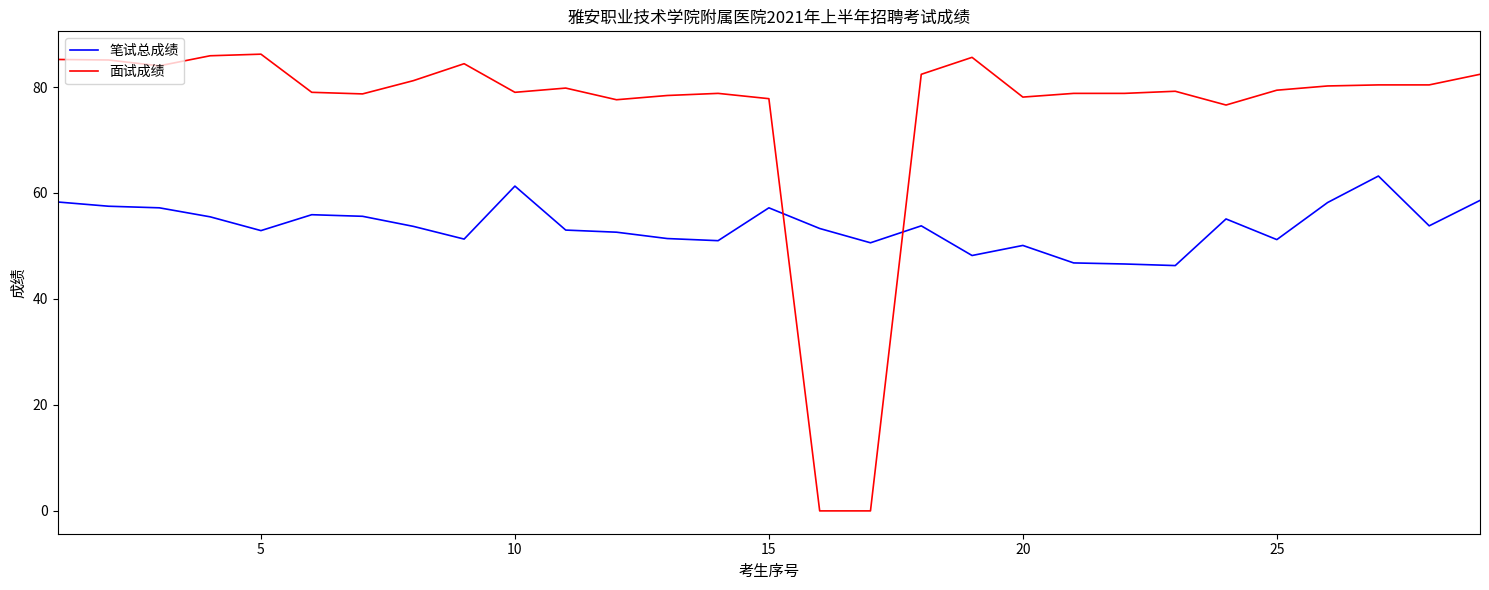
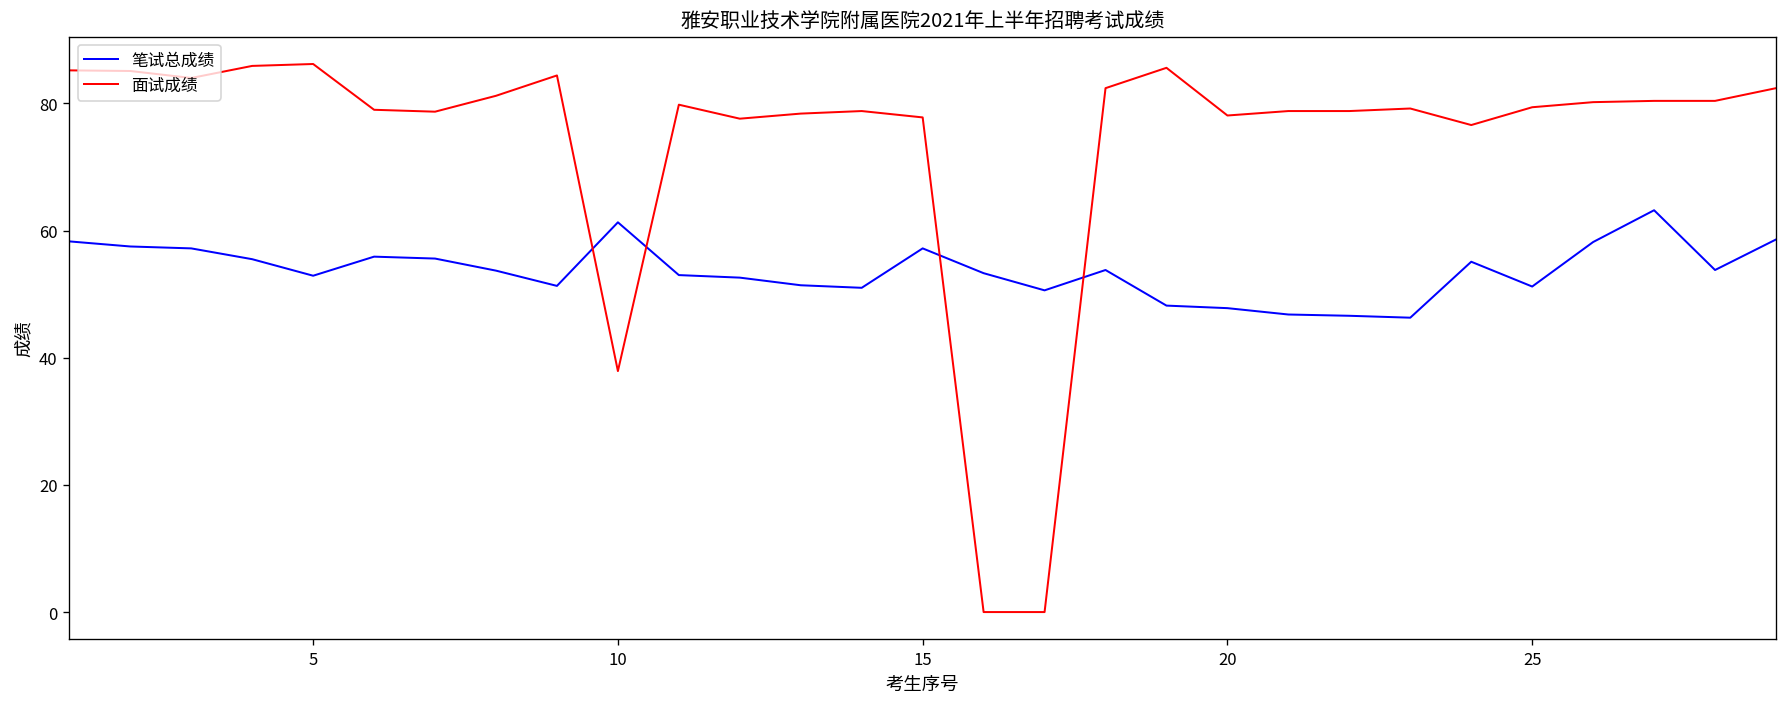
  {
    "笔试总成绩": {
      "5": 53,
      "10": 61,
      "15": 57,
-     "20": 50,
+     "20": 48,
      "25": 51
    },
    "面试成绩": {
      "5": 86,
-     "10": 79,
+     "10": 38,
      "15": 78,
      "20": 78,
      "25": 79
    }
  }
